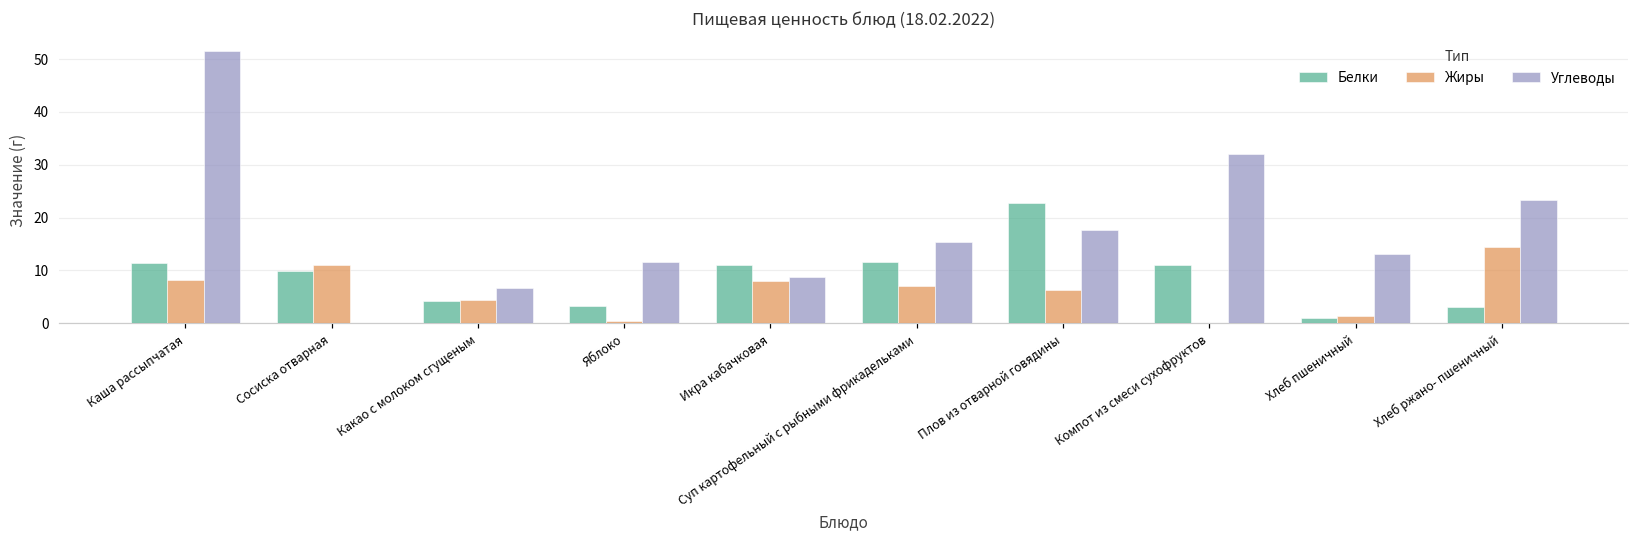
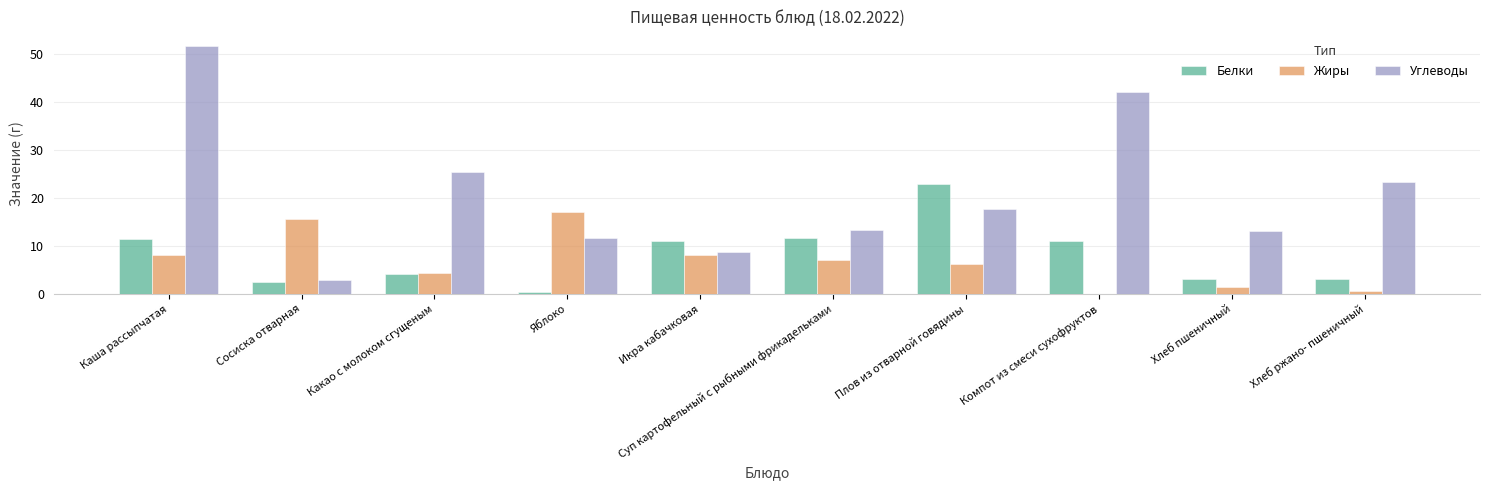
  {
    "Белки": {
      "Каша рассыпчатая": 11,
-     "Сосиска отварная": 10,
+     "Сосиска отварная": 3,
      "Какао с молоком сгущеным": 4,
-     "Яблоко": 3,
+     "Яблоко": 0,
      "Икра кабачковая": 11,
      "Суп картофельный с рыбными фрикадельками": 12,
      "Плов из отварной говядины": 23,
      "Компот из смеси сухофруктов": 11,
-     "Хлеб пшеничный": 1,
+     "Хлеб пшеничный": 3,
      "Хлеб ржано- пшеничный": 3
    },
    "Жиры": {
      "Каша рассыпчатая": 8,
-     "Сосиска отварная": 11,
+     "Сосиска отварная": 16,
      "Какао с молоком сгущеным": 4,
-     "Яблоко": 0,
+     "Яблоко": 17,
      "Икра кабачковая": 8,
      "Суп картофельный с рыбными фрикадельками": 7,
      "Плов из отварной говядины": 6,
      "Хлеб пшеничный": 1,
-     "Хлеб ржано- пшеничный": 15
+     "Хлеб ржано- пшеничный": 1
    },
    "Углеводы": {
      "Каша рассыпчатая": 52,
-     "Сосиска отварная": 0,
-     "Какао с молоком сгущеным": 7,
+     "Сосиска отварная": 3,
+     "Какао с молоком сгущеным": 25,
      "Яблоко": 12,
      "Икра кабачковая": 9,
-     "Суп картофельный с рыбными фрикадельками": 15,
+     "Суп картофельный с рыбными фрикадельками": 13,
      "Плов из отварной говядины": 18,
-     "Компот из смеси сухофруктов": 32,
+     "Компот из смеси сухофруктов": 42,
      "Хлеб пшеничный": 13,
      "Хлеб ржано- пшеничный": 23
    }
  }
